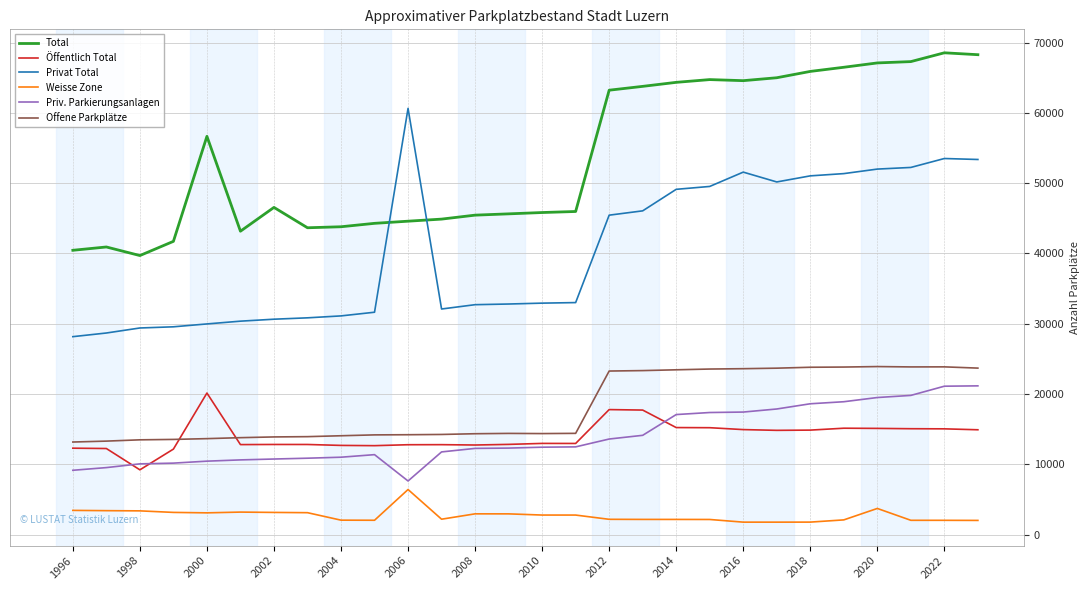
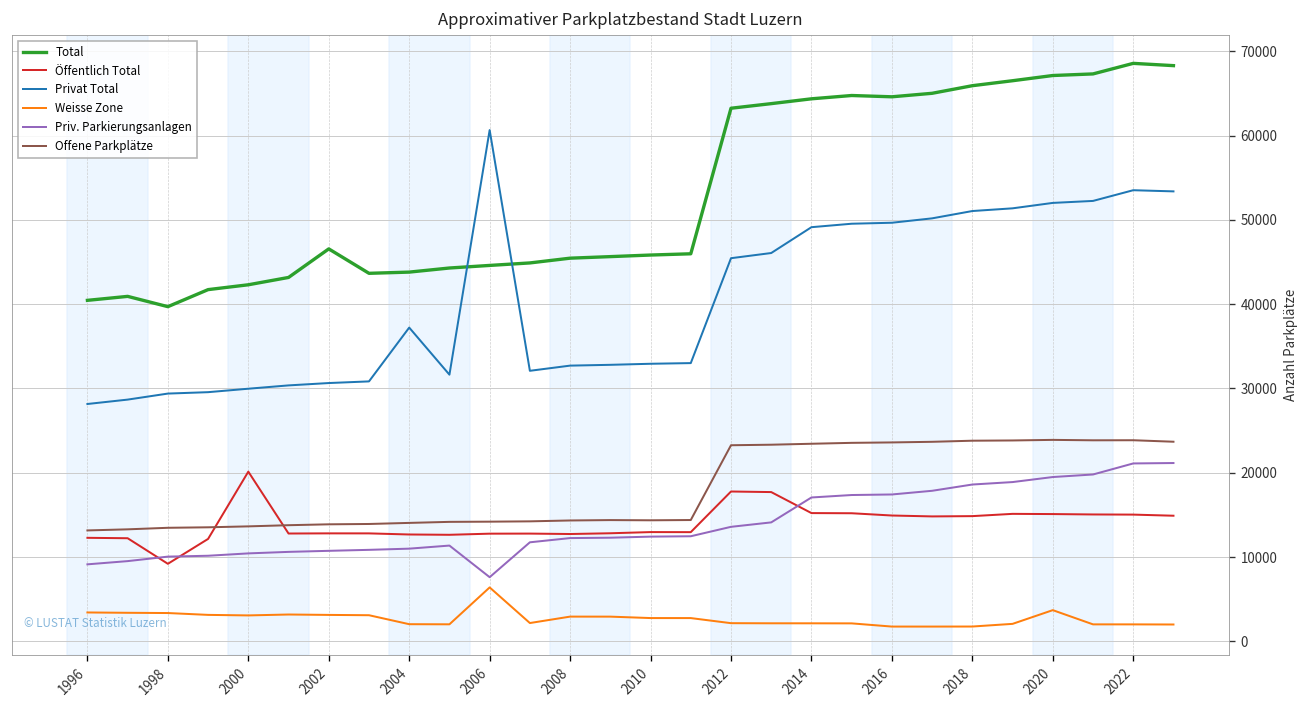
  {
    "Total": {
      "1996": 40000,
      "1998": 40000,
-     "2000": 57000,
+     "2000": 42000,
      "2002": 47000,
      "2004": 44000,
      "2006": 45000,
      "2008": 45000,
      "2010": 46000,
      "2012": 63000,
      "2014": 64000,
      "2016": 65000,
      "2018": 66000,
      "2020": 67000,
      "2022": 69000
    },
    "Öffentlich Total": {
      "1996": 12000,
      "1998": 9000,
      "2000": 20000,
      "2002": 13000,
      "2004": 13000,
      "2006": 13000,
      "2008": 13000,
      "2010": 13000,
      "2012": 18000,
      "2014": 15000,
      "2016": 15000,
      "2018": 15000,
      "2020": 15000,
      "2022": 15000
    },
    "Privat Total": {
      "1996": 28000,
      "1998": 29000,
      "2000": 30000,
      "2002": 31000,
-     "2004": 31000,
+     "2004": 37000,
      "2006": 61000,
      "2008": 33000,
      "2010": 33000,
      "2012": 45000,
      "2014": 49000,
-     "2016": 52000,
+     "2016": 50000,
      "2018": 51000,
      "2020": 52000,
      "2022": 54000
    },
    "Weisse Zone": {
      "1996": 3000,
      "1998": 3000,
      "2000": 3000,
      "2002": 3000,
      "2004": 2000,
      "2006": 6000,
      "2008": 3000,
      "2010": 3000,
      "2012": 2000,
      "2014": 2000,
      "2016": 2000,
      "2018": 2000,
      "2020": 4000,
      "2022": 2000
    },
    "Priv. Parkierungsanlagen": {
      "1996": 9000,
      "1998": 10000,
      "2000": 10000,
      "2002": 11000,
      "2004": 11000,
      "2006": 8000,
      "2008": 12000,
      "2010": 12000,
      "2012": 14000,
      "2014": 17000,
      "2016": 17000,
      "2018": 19000,
      "2020": 19000,
      "2022": 21000
    },
    "Offene Parkplätze": {
      "1996": 13000,
      "1998": 13000,
      "2000": 14000,
      "2002": 14000,
      "2004": 14000,
      "2006": 14000,
      "2008": 14000,
      "2010": 14000,
      "2012": 23000,
      "2014": 23000,
      "2016": 24000,
      "2018": 24000,
      "2020": 24000,
      "2022": 24000
    }
  }
